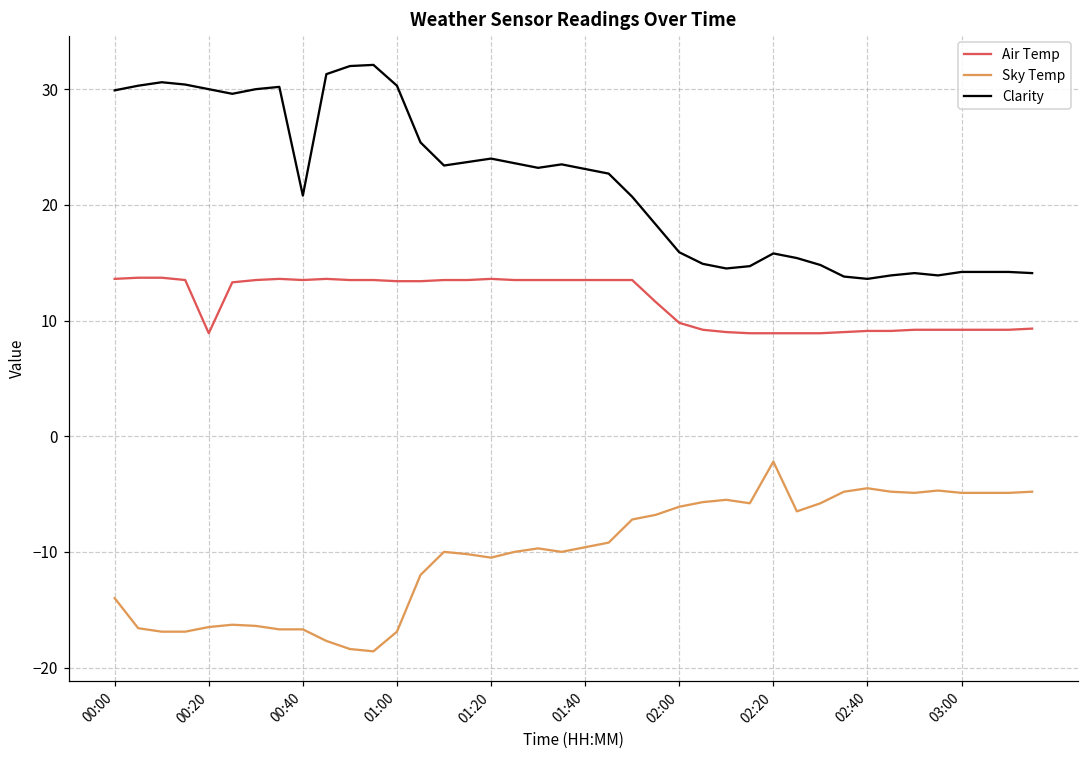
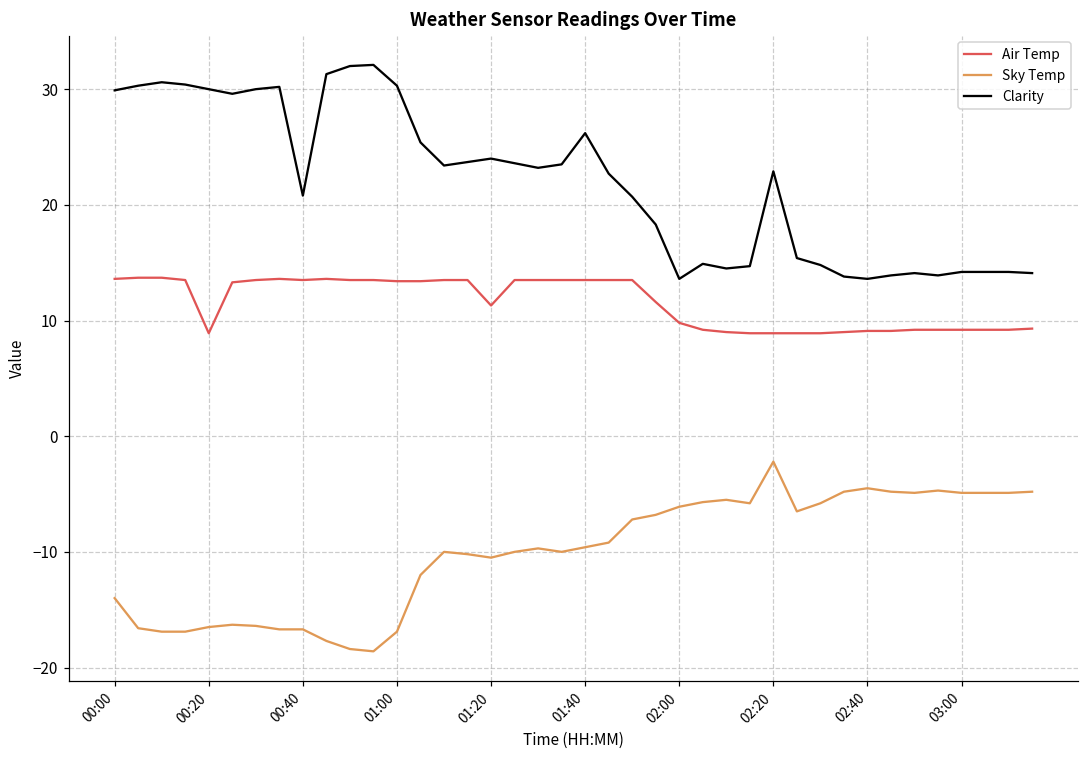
  {
    "Air Temp": {
      "00:00": 13.6,
      "00:20": 8.9,
      "00:40": 13.5,
      "01:00": 13.4,
-     "01:20": 13.6,
+     "01:20": 11.3,
      "01:40": 13.5,
      "02:00": 9.8,
      "02:20": 8.9,
      "02:40": 9.1,
      "03:00": 9.2
    },
    "Sky Temp": {
      "00:00": -14.0,
      "00:20": -16.5,
      "00:40": -16.7,
      "01:00": -16.9,
      "01:20": -10.5,
      "01:40": -9.6,
      "02:00": -6.1,
      "02:20": -2.2,
      "02:40": -4.5,
      "03:00": -4.9
    },
    "Clarity": {
      "00:00": 29.9,
      "00:20": 30.0,
      "00:40": 20.8,
      "01:00": 30.3,
      "01:20": 24.0,
-     "01:40": 23.1,
-     "02:00": 15.9,
-     "02:20": 15.8,
+     "01:40": 26.2,
+     "02:00": 13.6,
+     "02:20": 22.9,
      "02:40": 13.6,
      "03:00": 14.2
    }
  }
